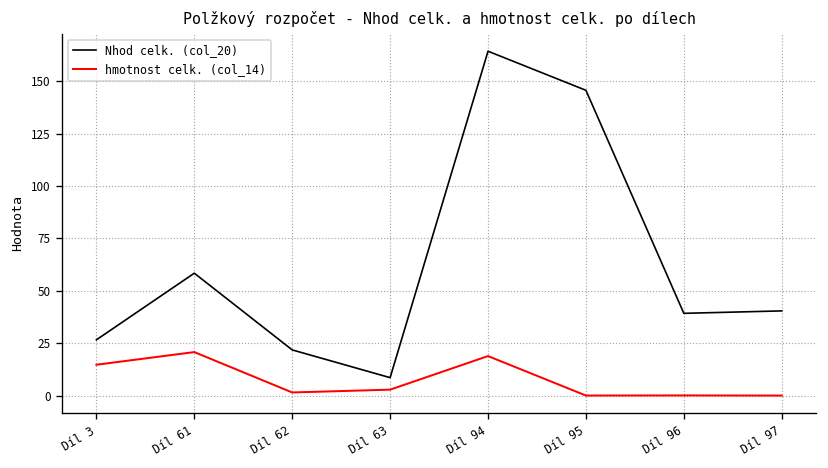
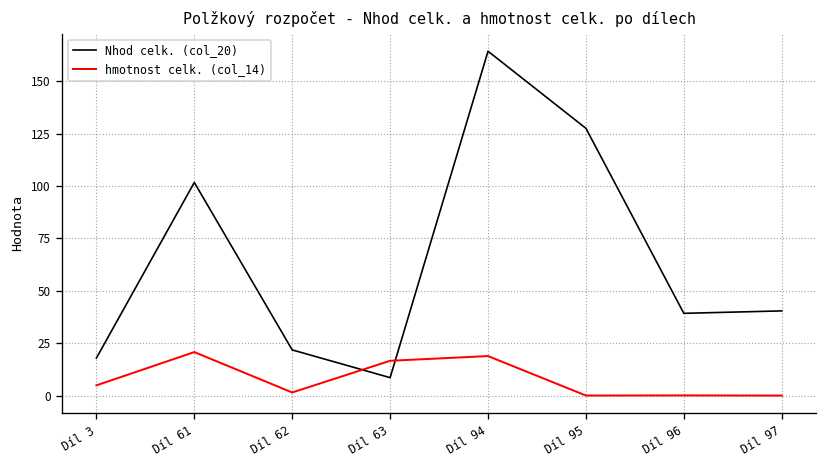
  {
    "Nhod celk. (col_20)": {
-     "Díl 3": 27,
-     "Díl 61": 58,
+     "Díl 3": 18,
+     "Díl 61": 102,
      "Díl 62": 22,
      "Díl 63": 9,
      "Díl 94": 164,
-     "Díl 95": 146,
+     "Díl 95": 128,
      "Díl 96": 39,
      "Díl 97": 40
    },
    "hmotnost celk. (col_14)": {
-     "Díl 3": 15,
+     "Díl 3": 5,
      "Díl 61": 21,
      "Díl 62": 1,
-     "Díl 63": 3,
+     "Díl 63": 17,
      "Díl 94": 19,
      "Díl 95": 0,
      "Díl 96": 0,
      "Díl 97": 0
    }
  }
